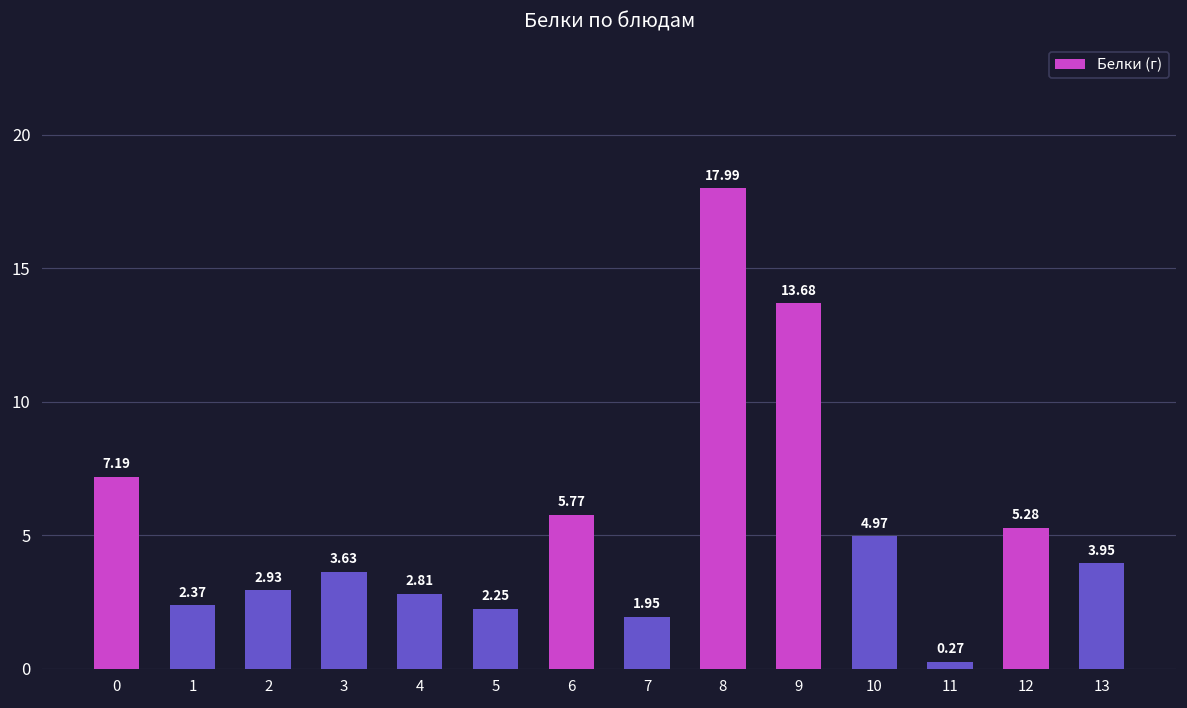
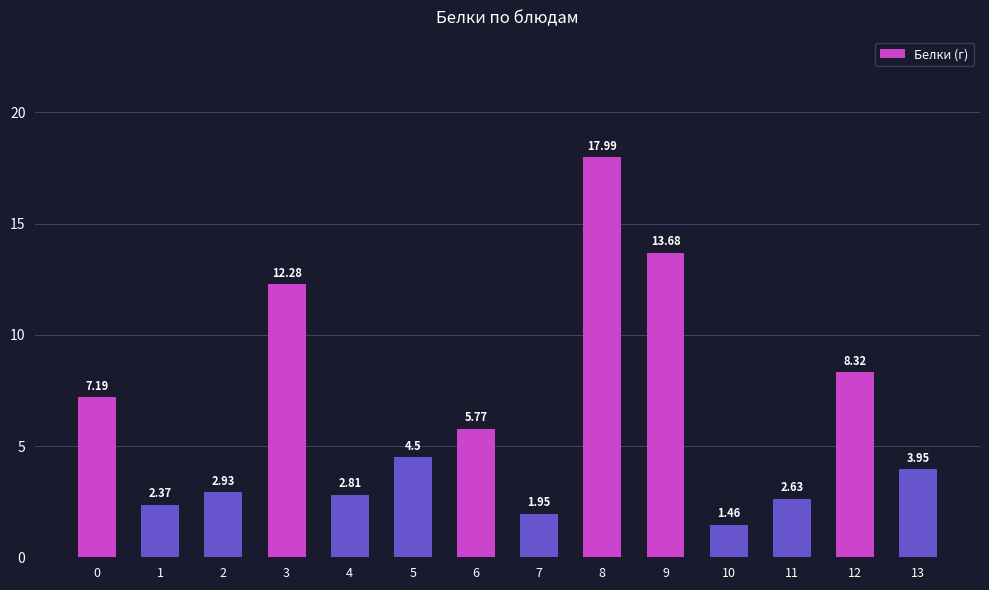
  {
    "0": 7.19,
    "1": 2.37,
    "2": 2.93,
-   "3": 3.63,
+   "3": 12.28,
    "4": 2.81,
-   "5": 2.25,
+   "5": 4.5,
    "6": 5.77,
    "7": 1.95,
    "8": 17.99,
    "9": 13.68,
-   "10": 4.97,
-   "11": 0.27,
-   "12": 5.28,
+   "10": 1.46,
+   "11": 2.63,
+   "12": 8.32,
    "13": 3.95
  }
